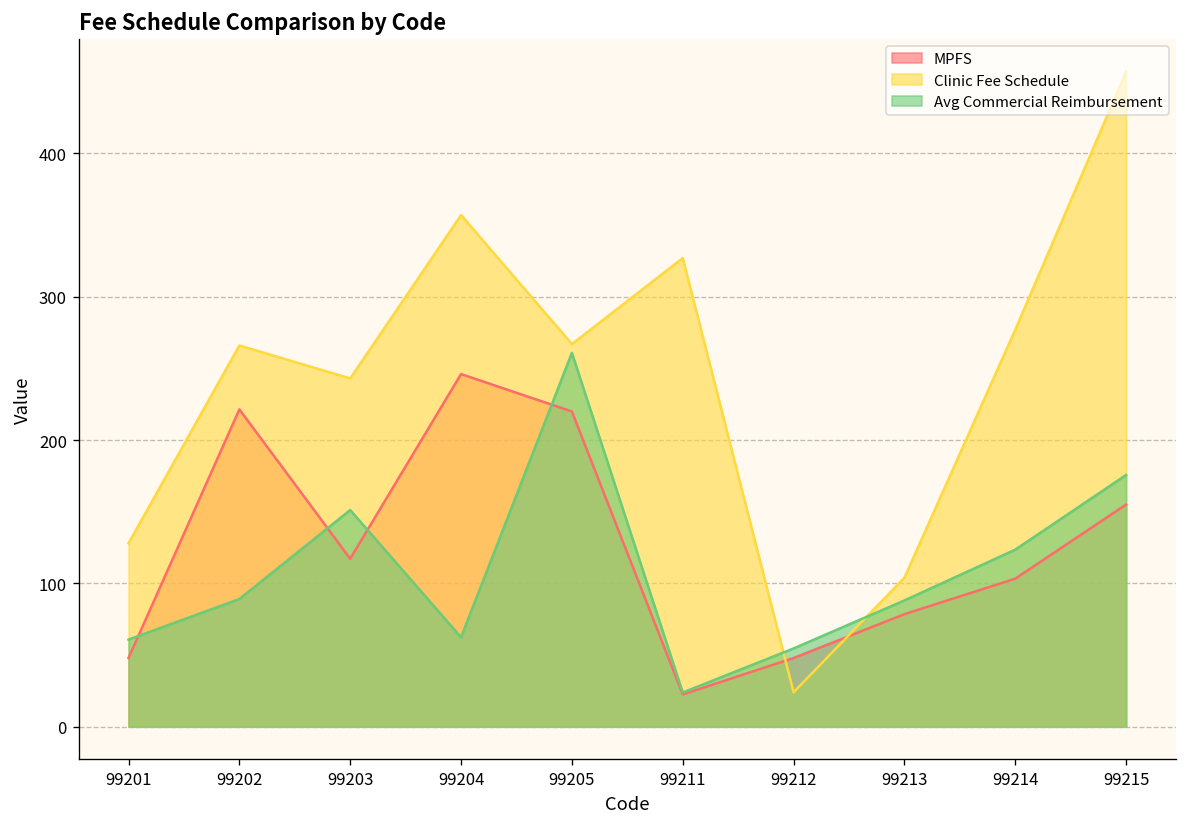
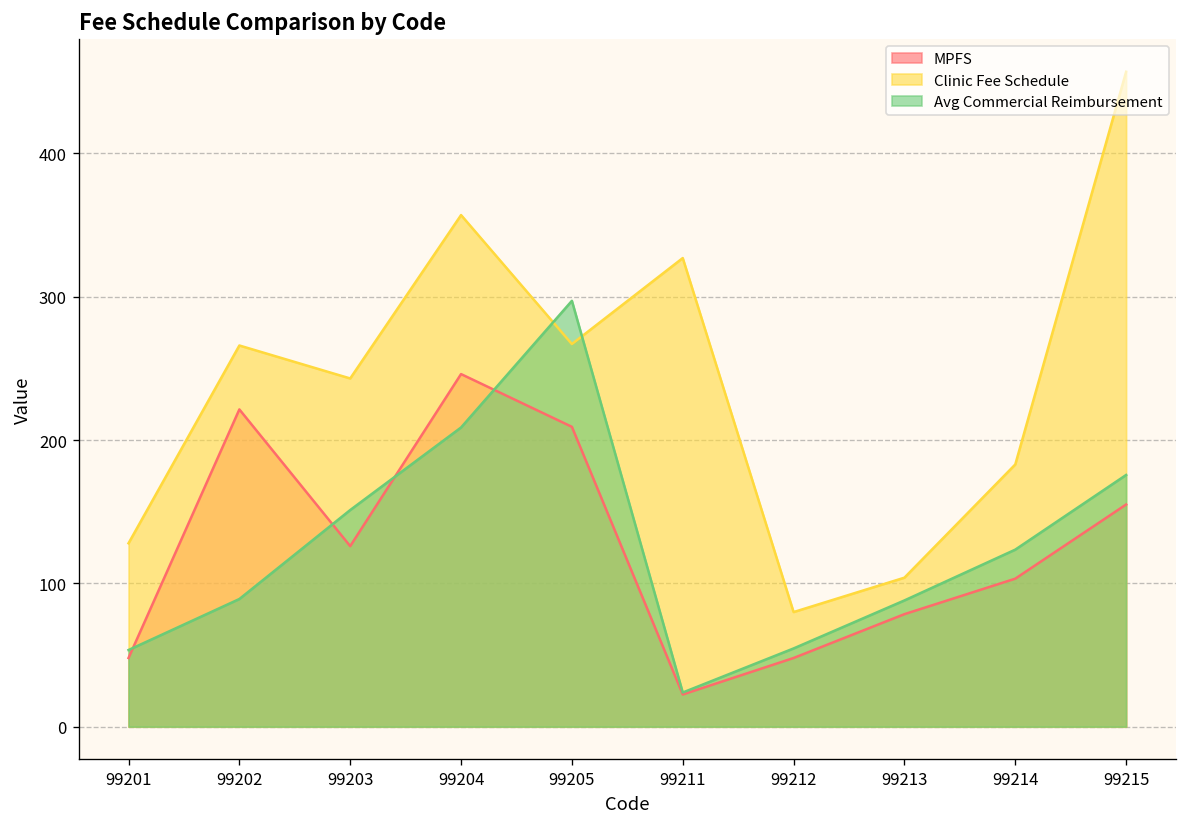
  {
    "MPFS": {
      "99201": 48,
      "99202": 221,
-     "99203": 117,
+     "99203": 126,
      "99204": 246,
-     "99205": 220,
+     "99205": 209,
      "99212": 48,
      "99213": 79,
      "99214": 103,
      "99215": 155
    },
    "Clinic Fee Schedule": {
      "99201": 128,
      "99202": 266,
      "99203": 243,
      "99204": 357,
      "99205": 267,
      "99211": 327,
-     "99212": 24,
+     "99212": 80,
      "99213": 104,
-     "99214": 277
+     "99214": 183
    },
    "Avg Commercial Reimbursement": {
-     "99201": 61,
+     "99201": 54,
      "99202": 89,
      "99203": 151,
-     "99204": 62,
-     "99205": 261,
+     "99204": 209,
+     "99205": 297,
      "99212": 55,
      "99213": 88,
      "99214": 124,
      "99215": 176
    }
  }
